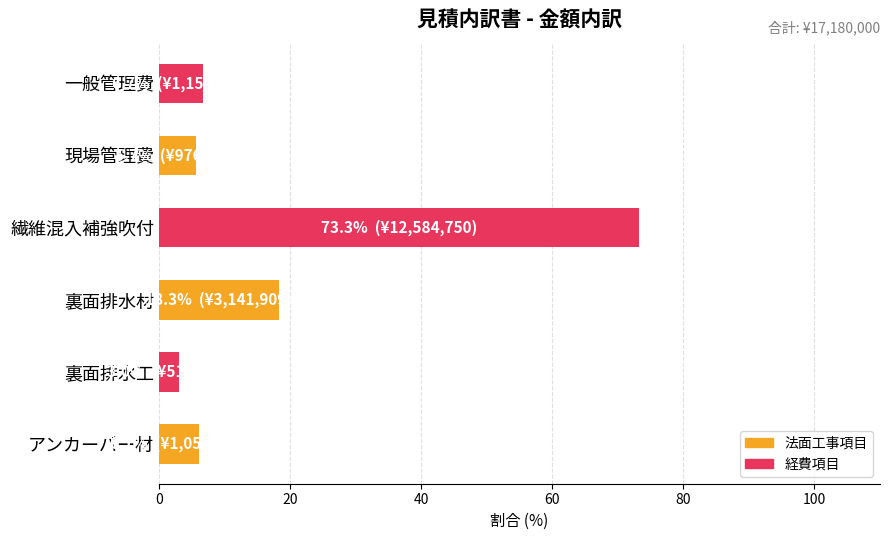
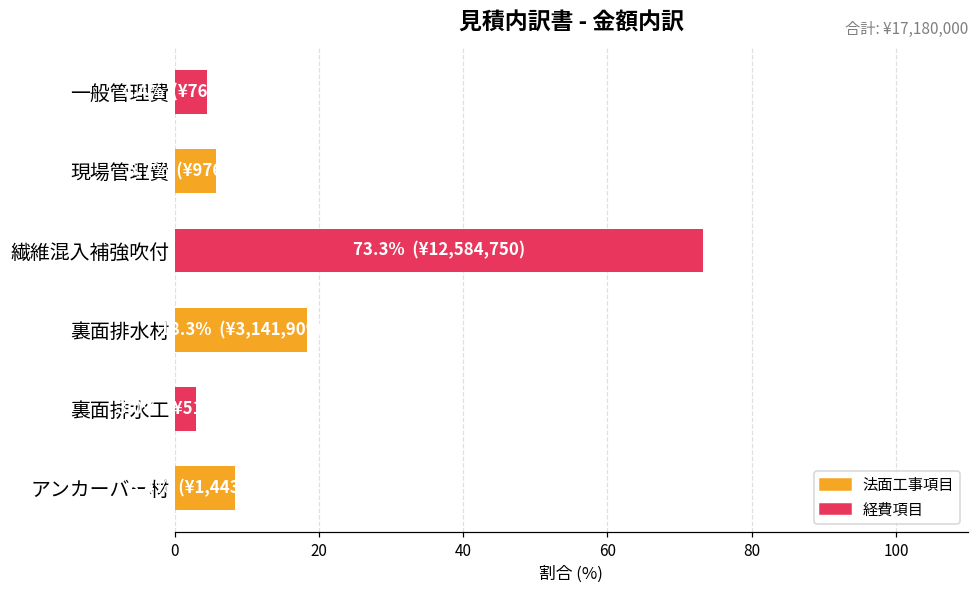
  {
-   "一般管理費": 7,
+   "一般管理費": 4,
    "現場管理費": 6,
    "裏面排水工": 3,
-   "アンカーバー材": 6
+   "アンカーバー材": 8
  }
